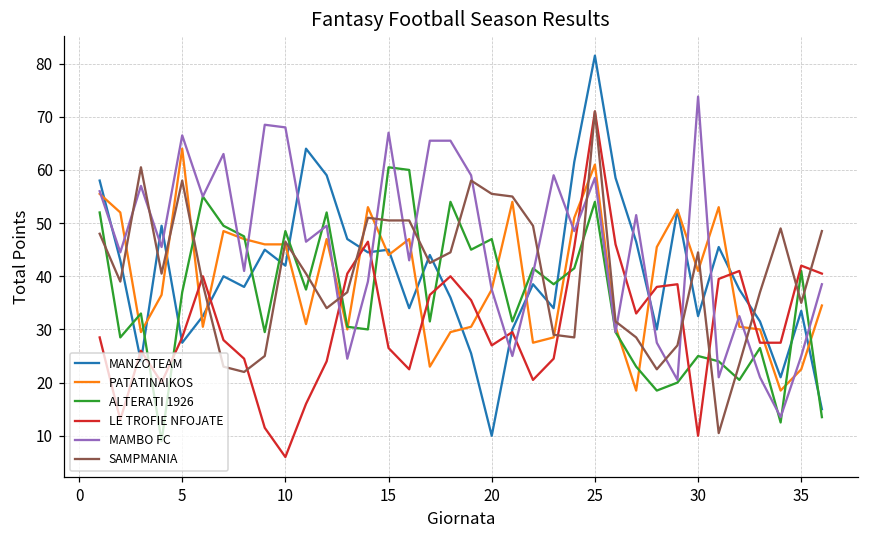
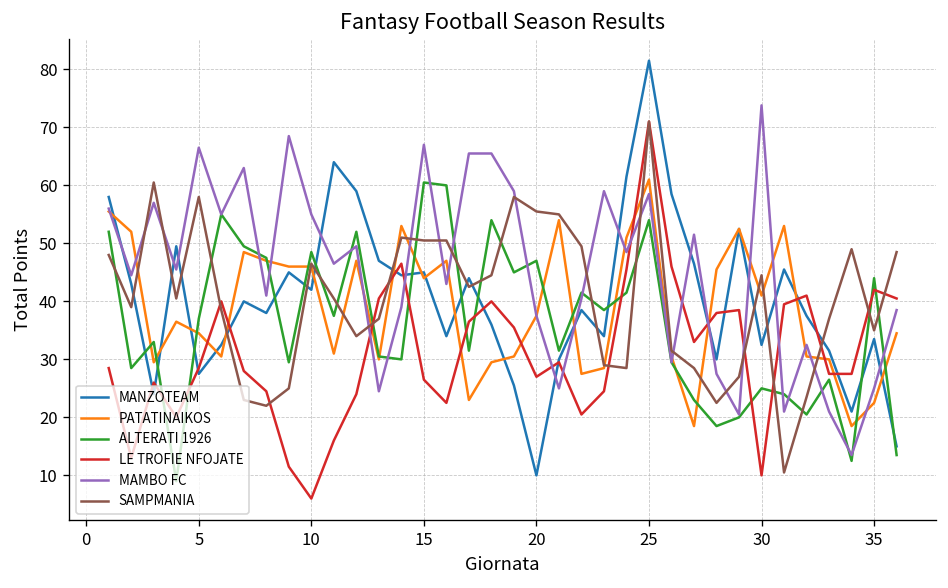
  {
    "MANZOTEAM": {
      "5": 28,
      "10": 42,
      "15": 45,
      "20": 10,
      "25": 82,
      "30": 33,
      "35": 34
    },
    "PATATINAIKOS": {
-     "5": 64,
+     "5": 35,
      "15": 44,
      "25": 61,
      "30": 41,
      "35": 23
    },
    "ALTERATI 1926": {
      "5": 37,
      "10": 49,
      "15": 61,
      "20": 47,
      "25": 54,
      "30": 25,
-     "35": 41
+     "35": 44
    },
    "LE TROFIE NFOJATE": {
      "5": 29,
      "10": 6,
      "15": 27,
      "20": 27,
      "30": 10,
      "35": 42
    },
    "MAMBO FC": {
      "5": 67,
-     "10": 68,
+     "10": 55,
      "15": 67,
      "25": 59,
      "30": 74,
      "35": 25
    },
    "SAMPMANIA": {
      "5": 58,
      "15": 51,
      "20": 56,
      "30": 45,
      "35": 35
    }
  }
